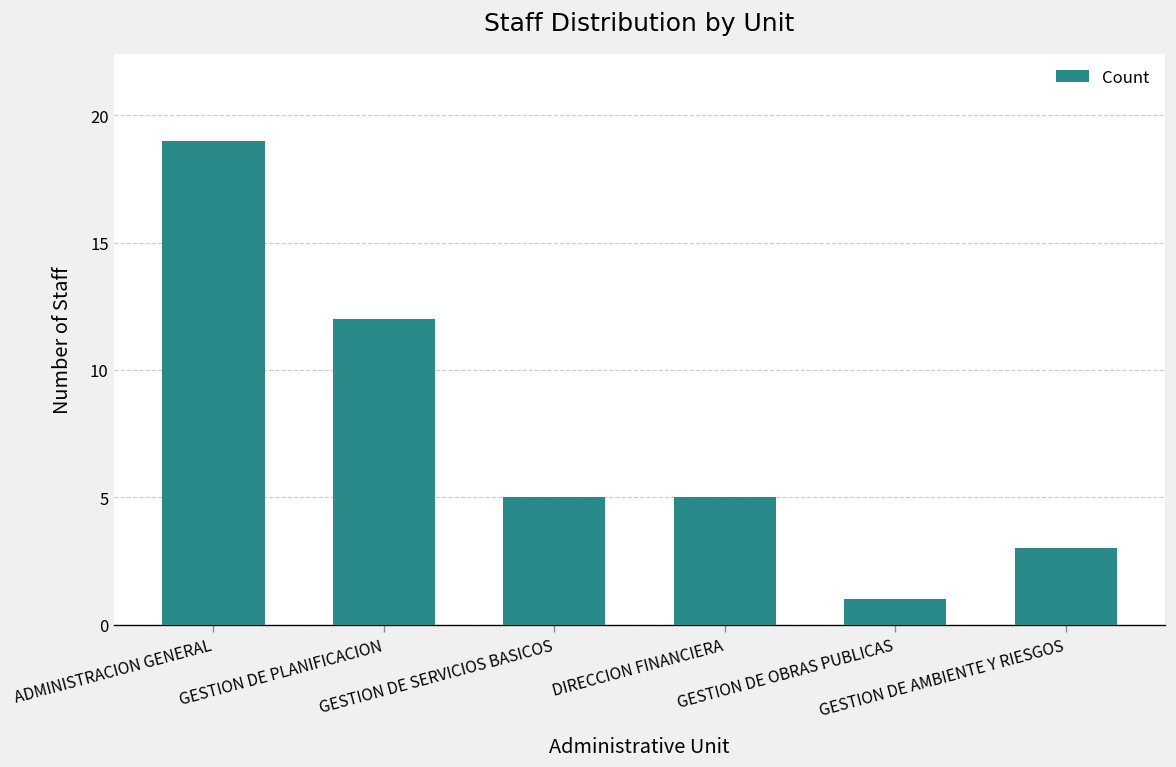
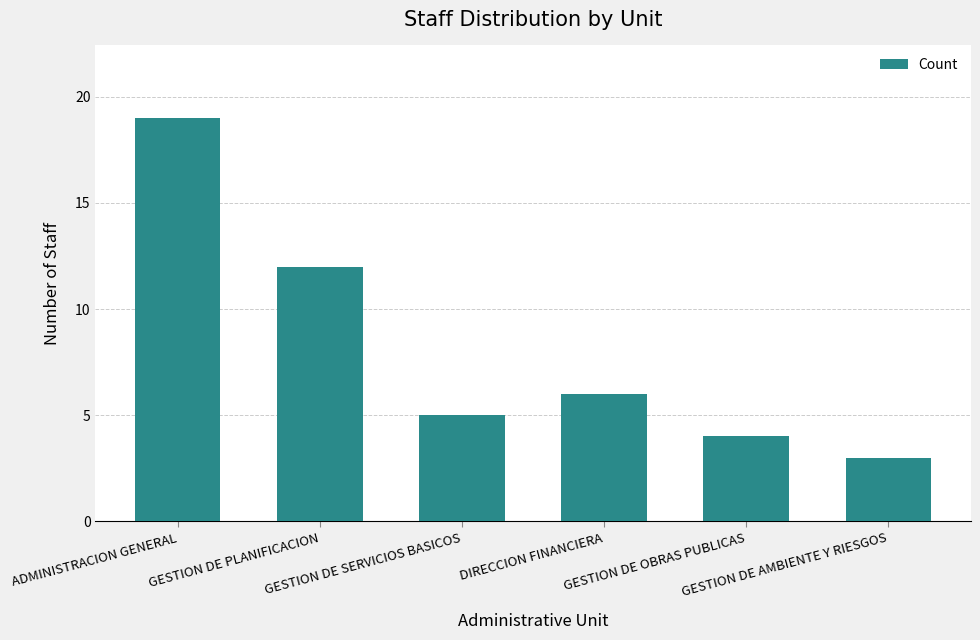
  {
    "ADMINISTRACION GENERAL": 19,
    "GESTION DE PLANIFICACION": 12,
    "GESTION DE SERVICIOS BASICOS": 5,
-   "DIRECCION FINANCIERA": 5,
-   "GESTION DE OBRAS PUBLICAS": 1,
+   "DIRECCION FINANCIERA": 6,
+   "GESTION DE OBRAS PUBLICAS": 4,
    "GESTION DE AMBIENTE Y RIESGOS": 3
  }
